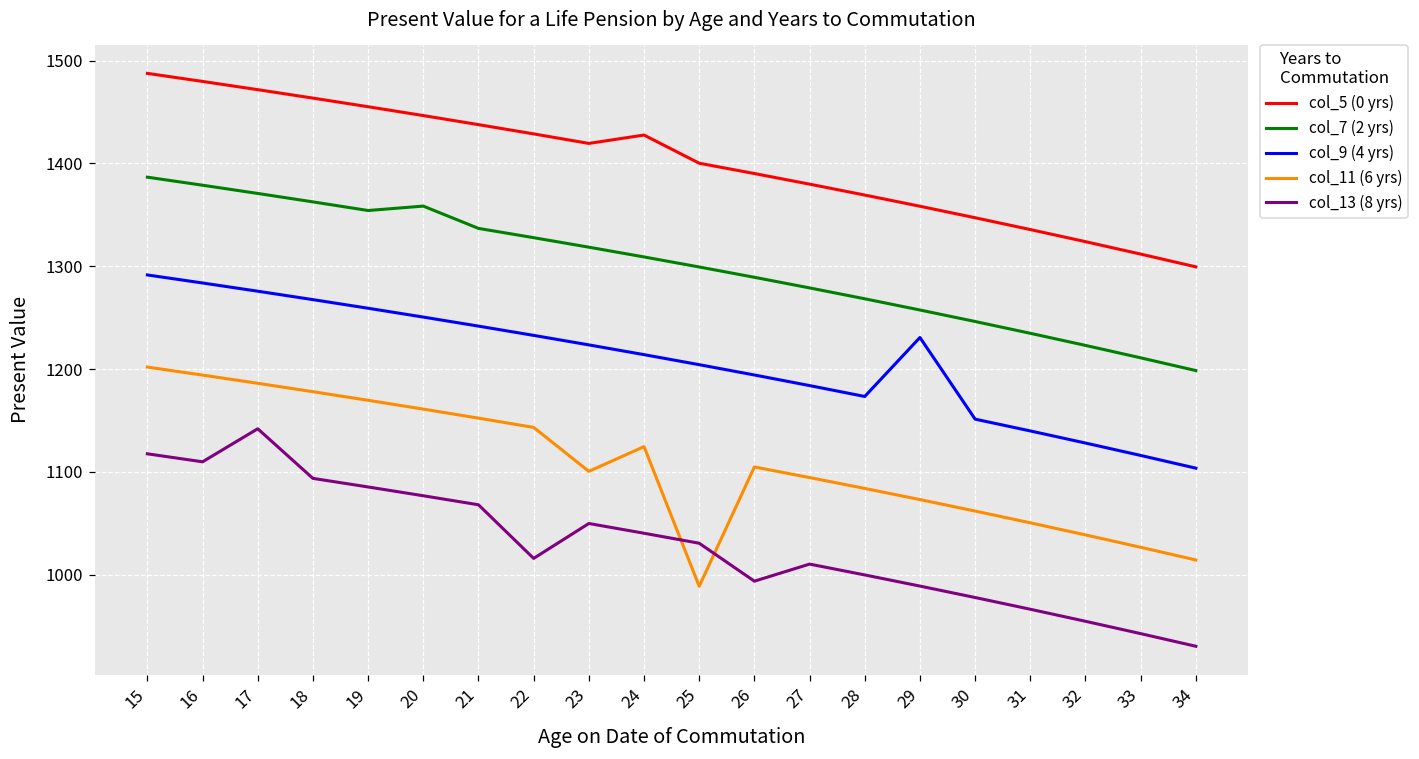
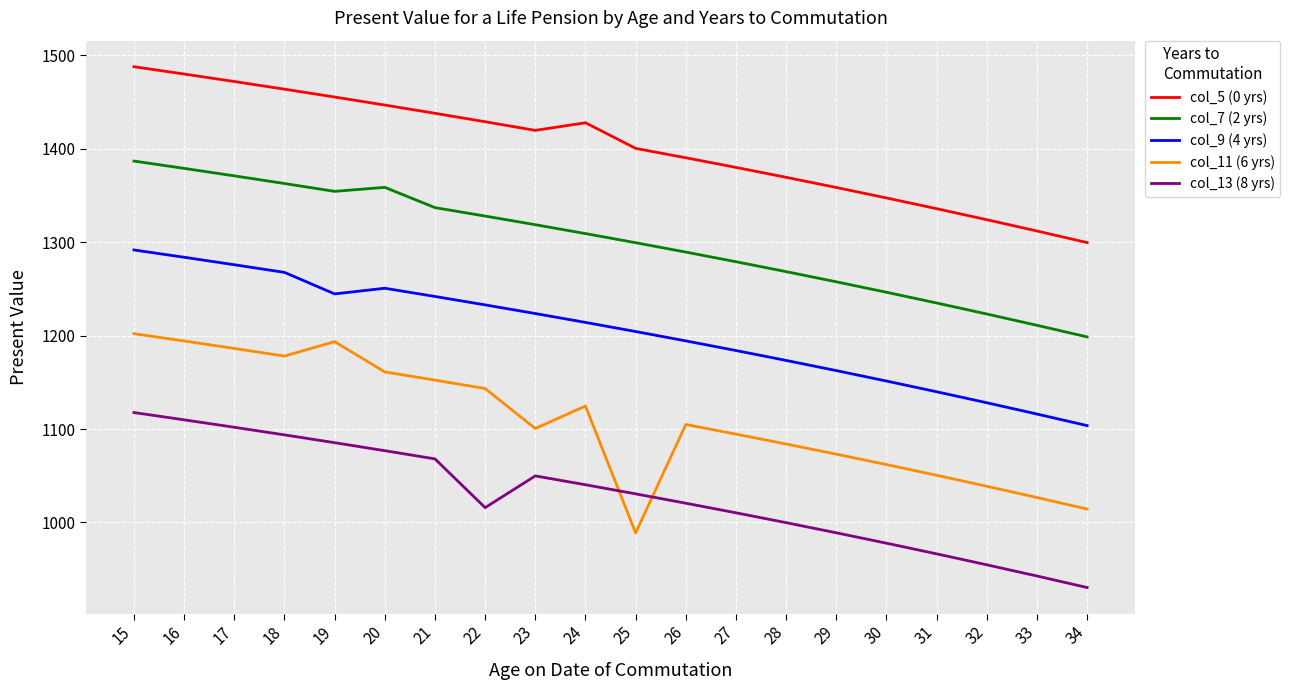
  {
    "col_5 (0 yrs)": {
      "15": 1490,
      "16": 1480,
      "17": 1470,
      "18": 1460,
      "19": 1460,
      "20": 1450,
      "21": 1440,
      "22": 1430,
      "23": 1420,
      "24": 1430,
      "25": 1400,
      "26": 1390,
      "27": 1380,
      "28": 1370,
      "29": 1360,
      "30": 1350,
      "31": 1340,
      "32": 1320,
      "33": 1310,
      "34": 1300
    },
    "col_7 (2 yrs)": {
      "15": 1390,
      "16": 1380,
      "17": 1370,
      "18": 1360,
      "19": 1350,
      "20": 1360,
      "21": 1340,
      "22": 1330,
      "23": 1320,
      "24": 1310,
      "25": 1300,
      "26": 1290,
      "27": 1280,
      "28": 1270,
      "29": 1260,
      "30": 1250,
      "31": 1230,
      "32": 1220,
      "33": 1210,
      "34": 1200
    },
    "col_9 (4 yrs)": {
      "15": 1290,
      "16": 1280,
      "17": 1280,
      "18": 1270,
-     "19": 1260,
+     "19": 1240,
      "20": 1250,
      "21": 1240,
      "22": 1230,
      "23": 1220,
      "24": 1210,
      "25": 1200,
      "26": 1190,
      "27": 1180,
      "28": 1170,
-     "29": 1230,
+     "29": 1160,
      "30": 1150,
      "31": 1140,
      "32": 1130,
      "33": 1120,
      "34": 1100
    },
    "col_11 (6 yrs)": {
      "15": 1200,
      "16": 1190,
      "17": 1190,
      "18": 1180,
-     "19": 1170,
+     "19": 1190,
      "20": 1160,
      "21": 1150,
      "22": 1140,
      "23": 1100,
      "24": 1120,
      "25": 990,
      "26": 1100,
      "27": 1090,
      "28": 1080,
      "29": 1070,
      "30": 1060,
      "31": 1050,
      "32": 1040,
      "33": 1030,
      "34": 1010
    },
    "col_13 (8 yrs)": {
      "15": 1120,
      "16": 1110,
-     "17": 1140,
+     "17": 1100,
      "18": 1090,
      "19": 1090,
      "20": 1080,
      "21": 1070,
      "22": 1020,
      "23": 1050,
      "24": 1040,
      "25": 1030,
-     "26": 990,
+     "26": 1020,
      "27": 1010,
      "28": 1000,
      "29": 990,
      "30": 980,
      "31": 970,
      "32": 950,
      "33": 940,
      "34": 930
    }
  }
